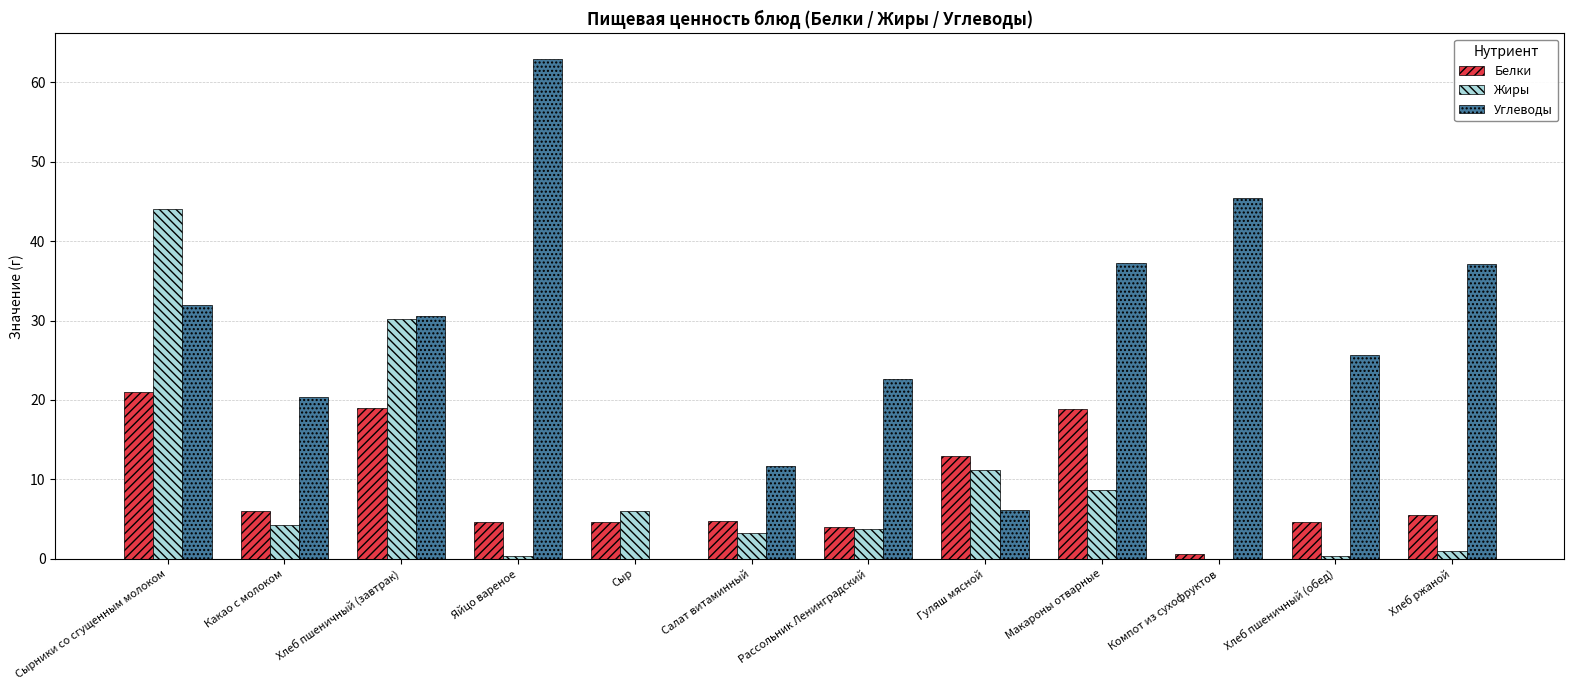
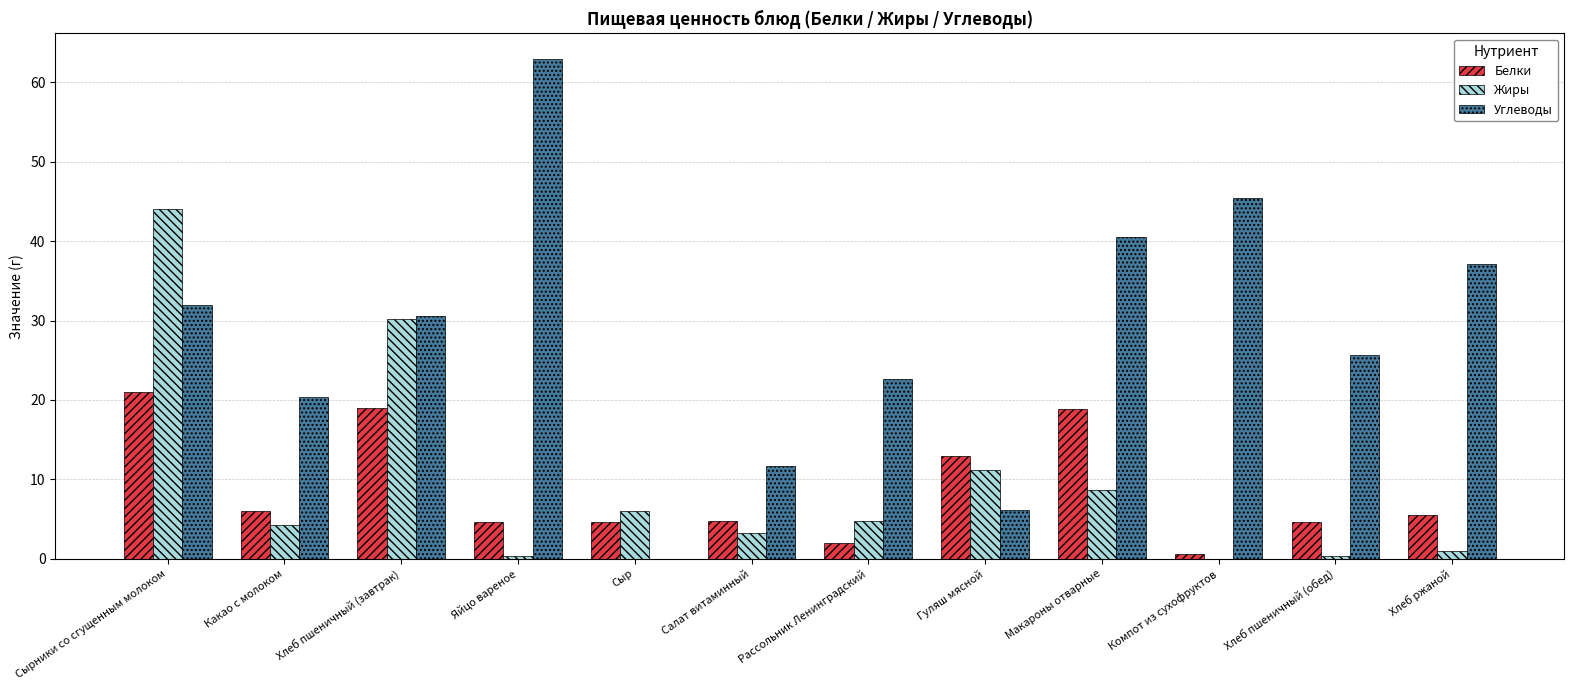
  {
    "Белки": {
      "Сырники со сгущенным молоком": 21,
      "Какао с молоком": 6,
      "Хлеб пшеничный (завтрак)": 19,
      "Яйцо вареное": 5,
      "Сыр": 5,
      "Салат витаминный": 5,
-     "Рассольник Ленинградский": 4,
+     "Рассольник Ленинградский": 2,
      "Гуляш мясной": 13,
      "Макароны отварные": 19,
      "Компот из сухофруктов": 1,
      "Хлеб пшеничный (обед)": 5,
      "Хлеб ржаной": 6
    },
    "Жиры": {
      "Сырники со сгущенным молоком": 44,
      "Какао с молоком": 4,
      "Хлеб пшеничный (завтрак)": 30,
      "Сыр": 6,
      "Салат витаминный": 3,
-     "Рассольник Ленинградский": 4,
+     "Рассольник Ленинградский": 5,
      "Гуляш мясной": 11,
      "Макароны отварные": 9,
      "Компот из сухофруктов": 0,
      "Хлеб пшеничный (обед)": 0,
      "Хлеб ржаной": 1
    },
    "Углеводы": {
      "Сырники со сгущенным молоком": 32,
      "Какао с молоком": 20,
      "Хлеб пшеничный (завтрак)": 31,
      "Яйцо вареное": 63,
      "Сыр": 0,
      "Салат витаминный": 12,
      "Рассольник Ленинградский": 23,
      "Гуляш мясной": 6,
-     "Макароны отварные": 37,
+     "Макароны отварные": 41,
      "Компот из сухофруктов": 45,
      "Хлеб пшеничный (обед)": 26,
      "Хлеб ржаной": 37
    }
  }
